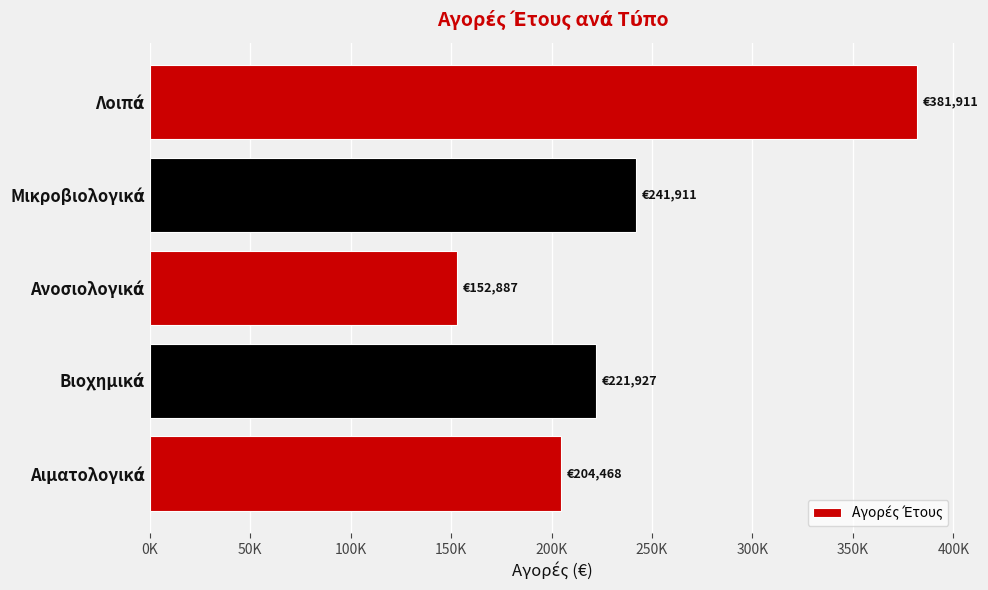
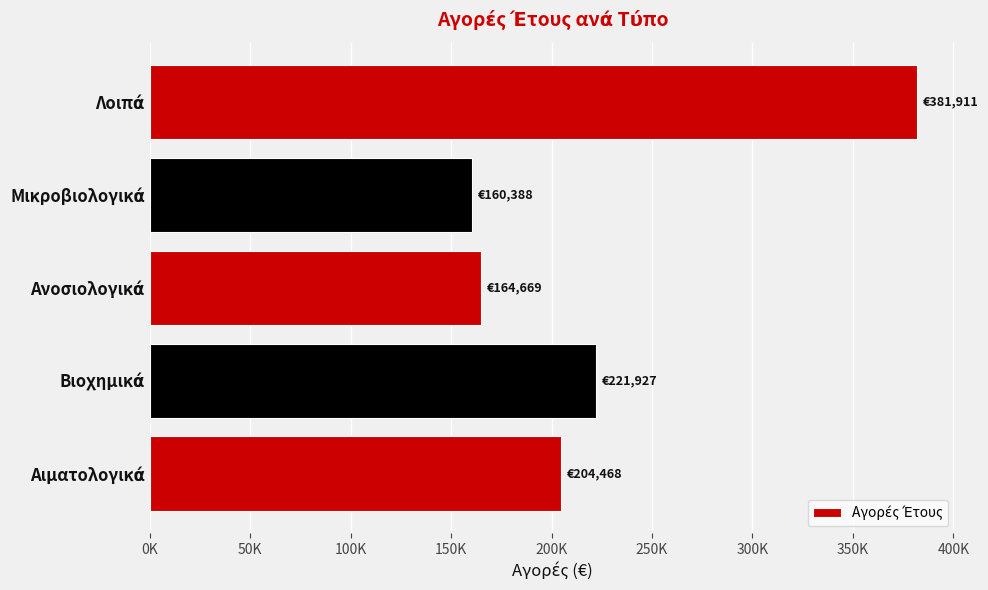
  {
    "Λοιπά": "€381,911",
-   "Μικροβιολογικά": "€241,911",
-   "Ανοσιολογικά": "€152,887",
+   "Μικροβιολογικά": "€160,388",
+   "Ανοσιολογικά": "€164,669",
    "Βιοχημικά": "€221,927",
    "Αιματολογικά": "€204,468"
  }
